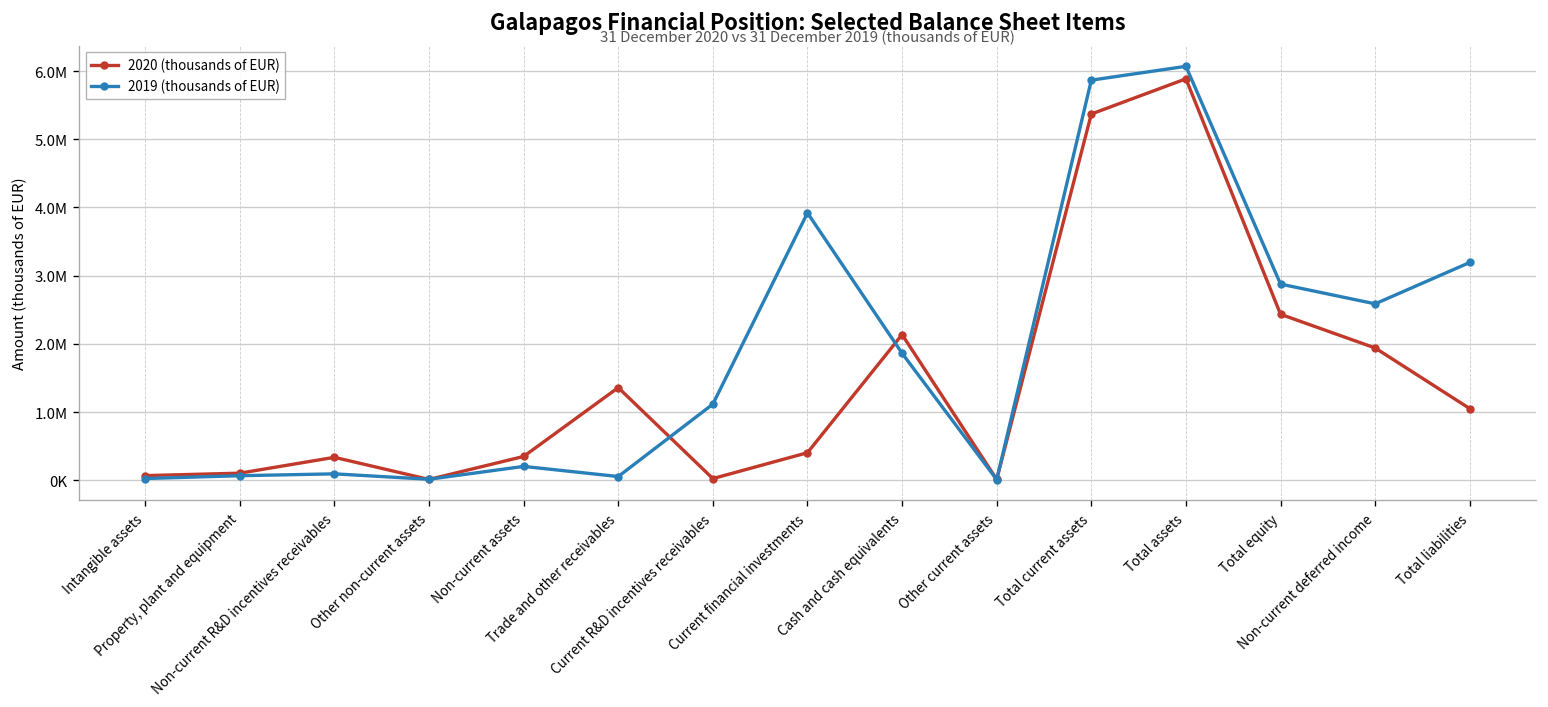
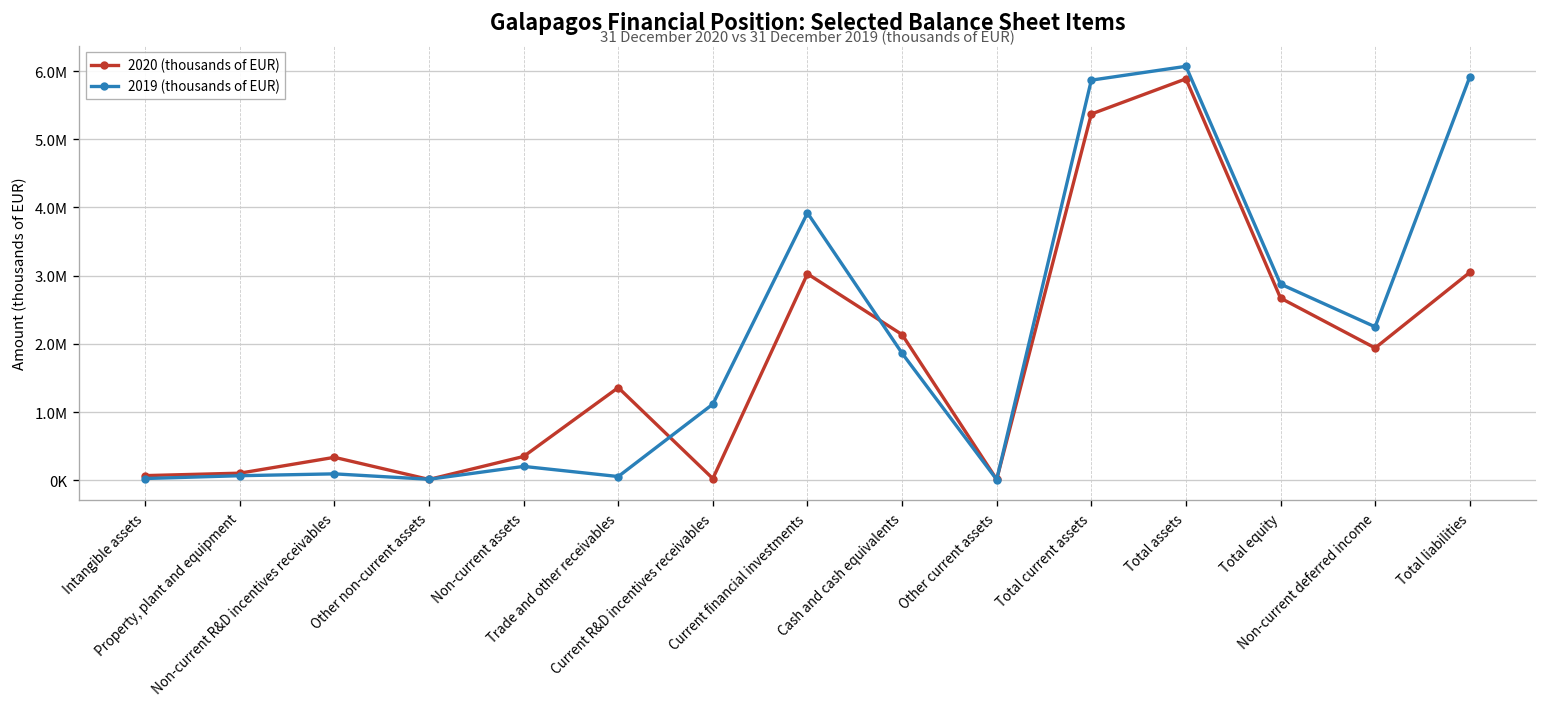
  {
    "2020 (thousands of EUR)": {
      "Non-current R&D incentives receivables": 300000,
      "Non-current assets": 300000,
      "Trade and other receivables": 1400000,
      "Current R&D incentives receivables": 0,
-     "Current financial investments": 400000,
+     "Current financial investments": 3000000,
      "Cash and cash equivalents": 2100000,
      "Total current assets": 5400000,
      "Total assets": 5900000,
-     "Total equity": 2400000,
+     "Total equity": 2700000,
      "Non-current deferred income": 1900000,
-     "Total liabilities": 1100000
+     "Total liabilities": 3000000
    },
    "2019 (thousands of EUR)": {
      "Non-current R&D incentives receivables": 100000,
      "Non-current assets": 200000,
      "Trade and other receivables": 100000,
      "Current R&D incentives receivables": 1100000,
      "Current financial investments": 3900000,
      "Cash and cash equivalents": 1900000,
      "Total current assets": 5900000,
      "Total assets": 6100000,
      "Total equity": 2900000,
-     "Non-current deferred income": 2600000,
-     "Total liabilities": 3200000
+     "Non-current deferred income": 2200000,
+     "Total liabilities": 5900000
    }
  }
